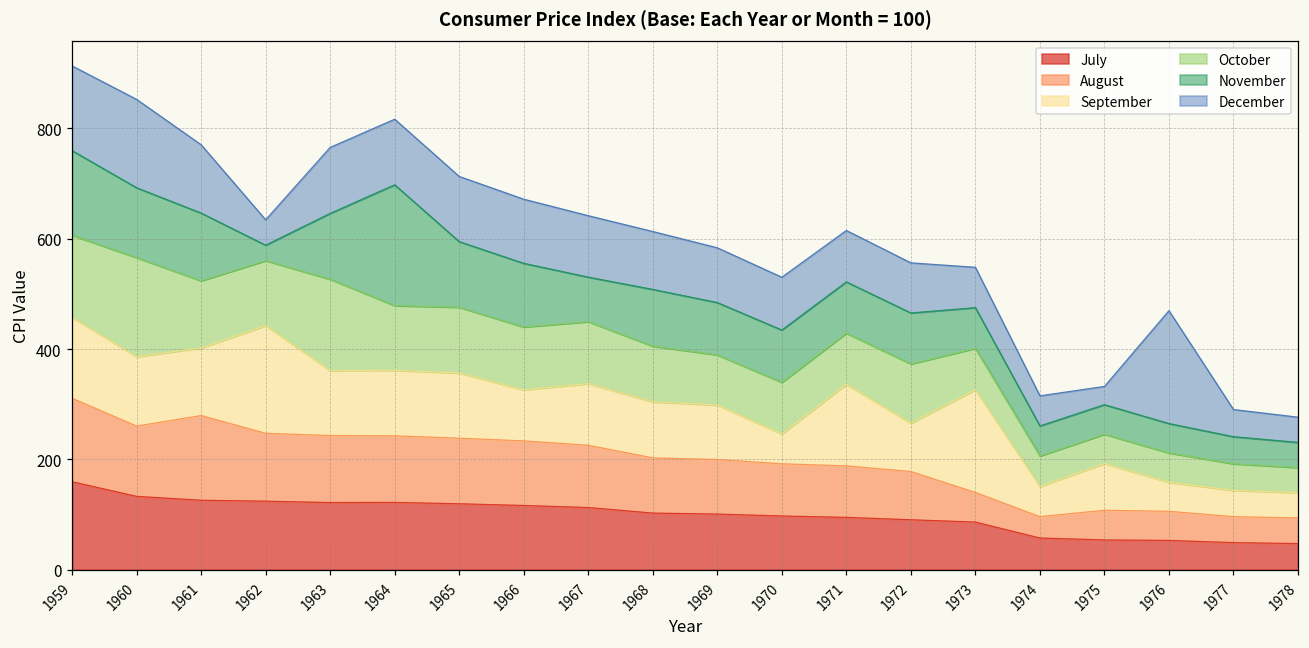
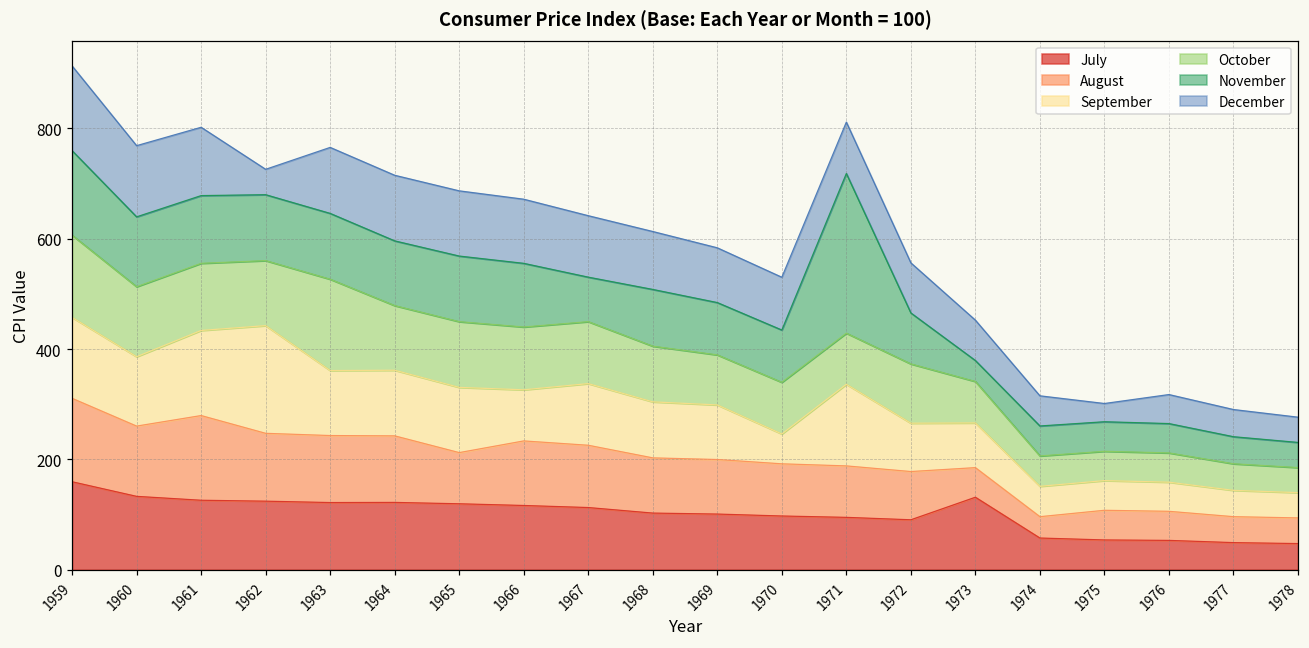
  {
    "July": {
      "1959": 160,
      "1960": 130,
      "1961": 130,
      "1962": 120,
      "1963": 120,
      "1964": 120,
      "1965": 120,
      "1966": 120,
      "1967": 110,
      "1968": 100,
      "1969": 100,
      "1970": 100,
      "1971": 90,
      "1972": 90,
-     "1973": 90,
+     "1973": 130,
      "1974": 60,
      "1975": 50,
      "1976": 50,
      "1977": 50,
      "1978": 50
    },
    "August": {
      "1959": 150,
      "1960": 130,
      "1961": 150,
      "1962": 120,
      "1963": 120,
      "1964": 120,
-     "1965": 120,
+     "1965": 90,
      "1966": 120,
      "1967": 110,
      "1968": 100,
      "1969": 100,
      "1970": 90,
      "1971": 90,
      "1972": 90,
      "1973": 50,
      "1974": 40,
      "1975": 50,
      "1976": 50,
      "1977": 50,
      "1978": 50
    },
    "September": {
      "1959": 150,
      "1960": 130,
-     "1961": 120,
+     "1961": 150,
      "1962": 200,
      "1963": 120,
      "1964": 120,
      "1965": 120,
      "1966": 90,
      "1967": 110,
      "1968": 100,
      "1969": 100,
      "1970": 50,
      "1971": 150,
      "1972": 90,
-     "1973": 190,
+     "1973": 80,
      "1974": 60,
-     "1975": 80,
+     "1975": 50,
      "1976": 50,
      "1977": 50,
      "1978": 50
    },
    "October": {
      "1959": 150,
-     "1960": 180,
+     "1960": 130,
      "1961": 120,
      "1962": 120,
      "1963": 170,
      "1964": 120,
      "1965": 120,
      "1966": 110,
      "1967": 110,
      "1968": 100,
      "1969": 90,
      "1970": 90,
      "1971": 90,
      "1972": 110,
      "1973": 80,
      "1974": 60,
      "1975": 50,
      "1976": 50,
      "1977": 50,
      "1978": 50
    },
    "November": {
      "1959": 150,
      "1960": 130,
      "1961": 120,
-     "1962": 30,
+     "1962": 120,
      "1963": 120,
-     "1964": 220,
+     "1964": 120,
      "1965": 120,
      "1966": 120,
      "1967": 80,
      "1968": 100,
      "1969": 90,
      "1970": 90,
-     "1971": 90,
+     "1971": 290,
      "1972": 90,
-     "1973": 70,
+     "1973": 40,
      "1974": 50,
      "1975": 50,
      "1976": 50,
      "1977": 50,
      "1978": 50
    },
    "December": {
      "1959": 150,
-     "1960": 160,
+     "1960": 130,
      "1961": 120,
      "1962": 50,
      "1963": 120,
      "1964": 120,
      "1965": 120,
      "1966": 120,
      "1967": 110,
      "1968": 110,
      "1969": 100,
      "1970": 100,
      "1971": 90,
      "1972": 90,
      "1973": 70,
      "1974": 50,
      "1975": 30,
-     "1976": 200,
+     "1976": 50,
      "1977": 50,
      "1978": 50
    }
  }
